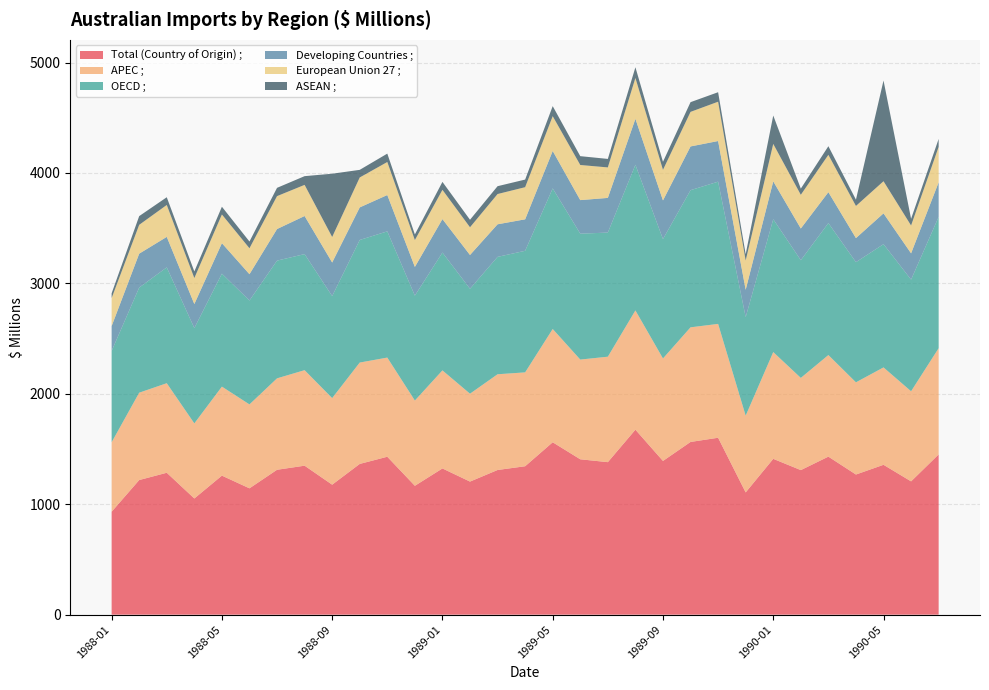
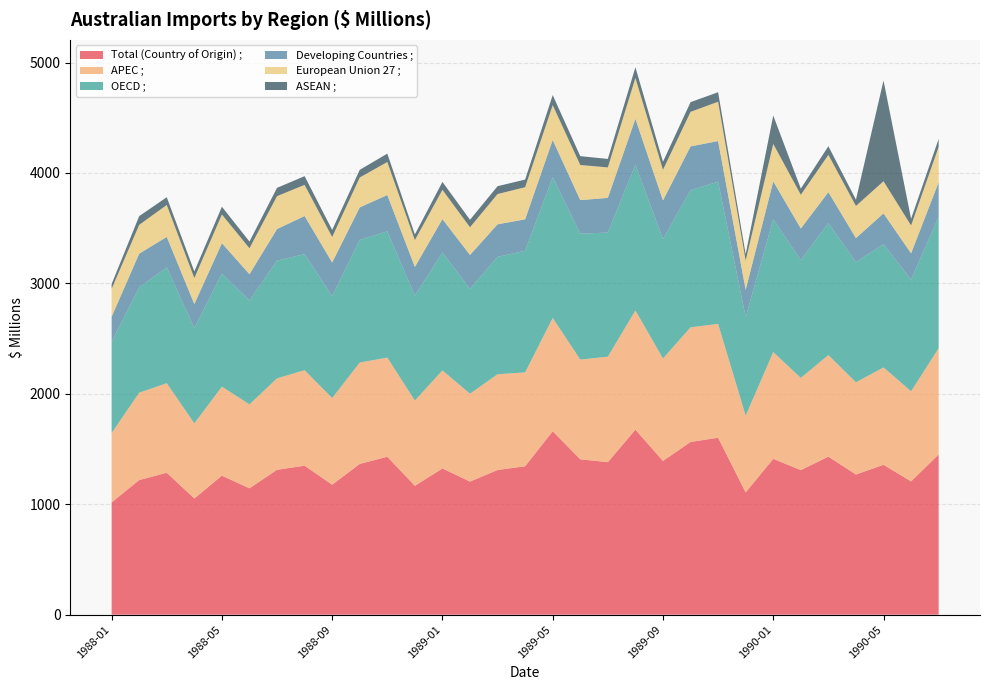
  {
    "Total (Country of Origin) ;": {
-     "1988-01": 930,
+     "1988-01": 1020,
      "1988-05": 1260,
      "1988-09": 1180,
      "1989-01": 1320,
-     "1989-05": 1560,
+     "1989-05": 1660,
      "1989-09": 1390,
      "1990-01": 1410,
      "1990-05": 1360
    },
    "ASEAN ;": {
      "1988-01": 40,
      "1988-05": 70,
-     "1988-09": 570,
+     "1988-09": 60,
      "1989-01": 70,
      "1989-05": 90,
      "1989-09": 70,
      "1990-01": 260,
      "1990-05": 910
    }
  }
